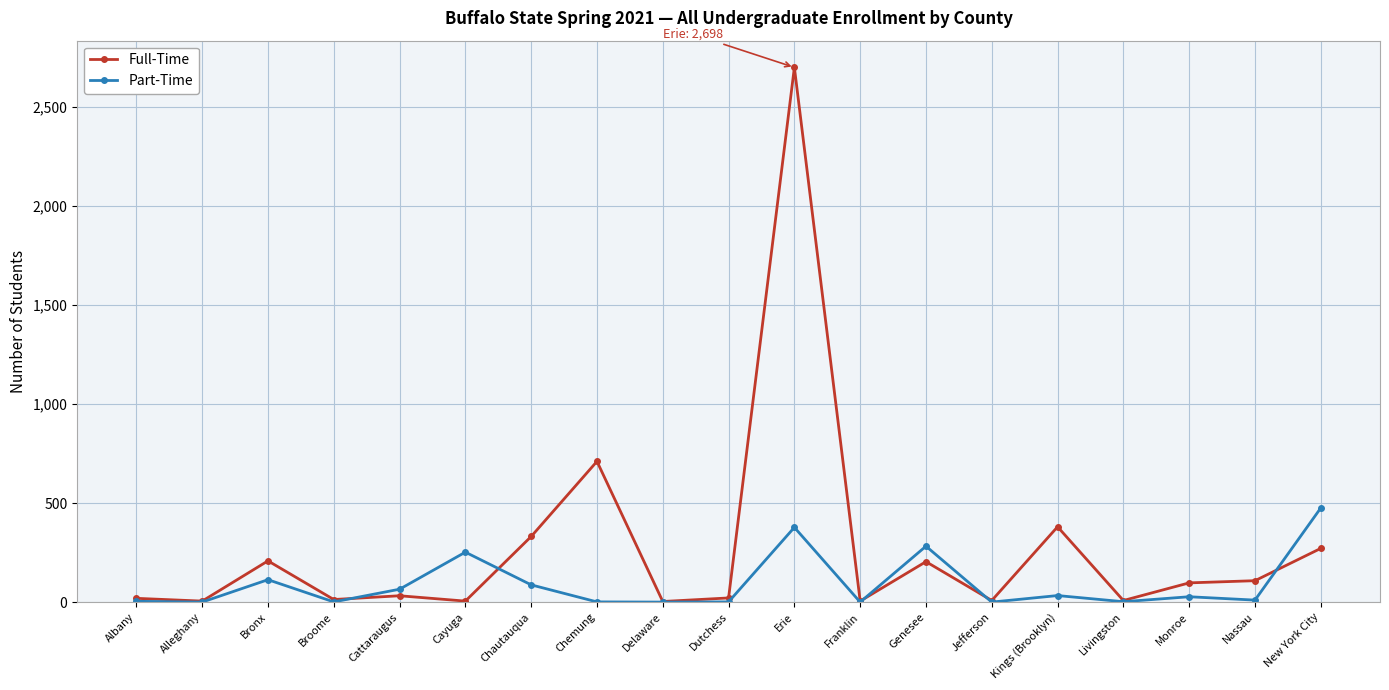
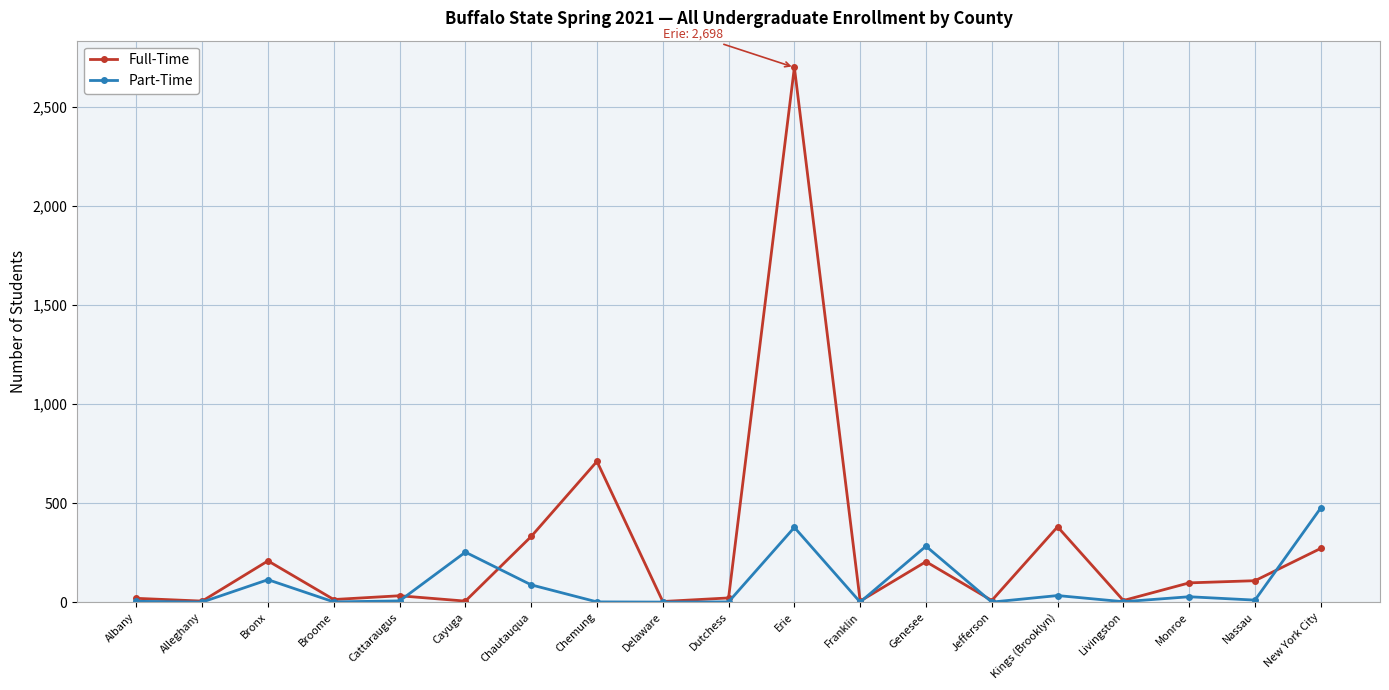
  {
    "Full-Time": {
      "Erie": "2,698"
    },
    "Part-Time": {
      "Albany": "0",
      "Bronx": "110",
-     "Cattaraugus": "70",
+     "Cattaraugus": "10",
      "Cayuga": "250",
      "Chautauqua": "90",
      "Chemung": "0",
      "Dutchess": "0",
      "Erie": "380",
      "Genesee": "280",
      "Kings (Brooklyn)": "30",
      "Monroe": "30",
      "Nassau": "10",
      "New York City": "480"
    }
  }
